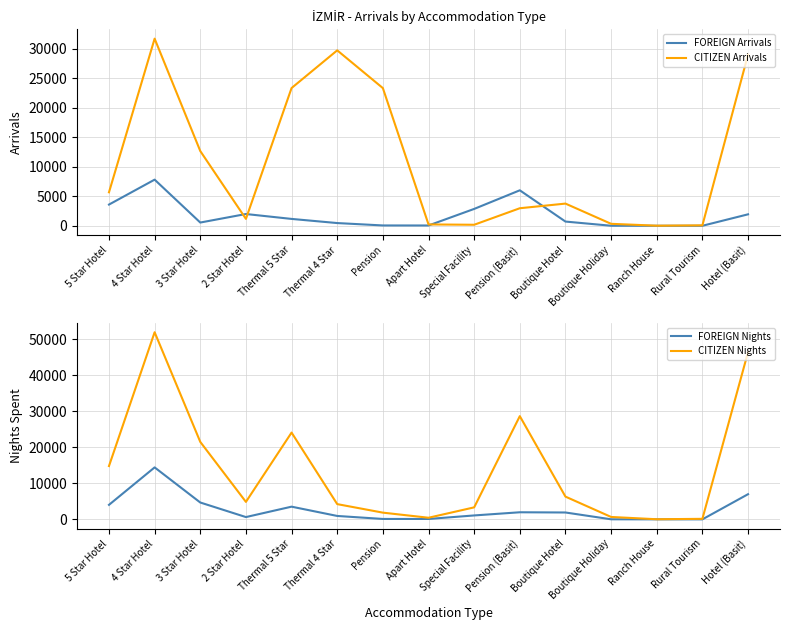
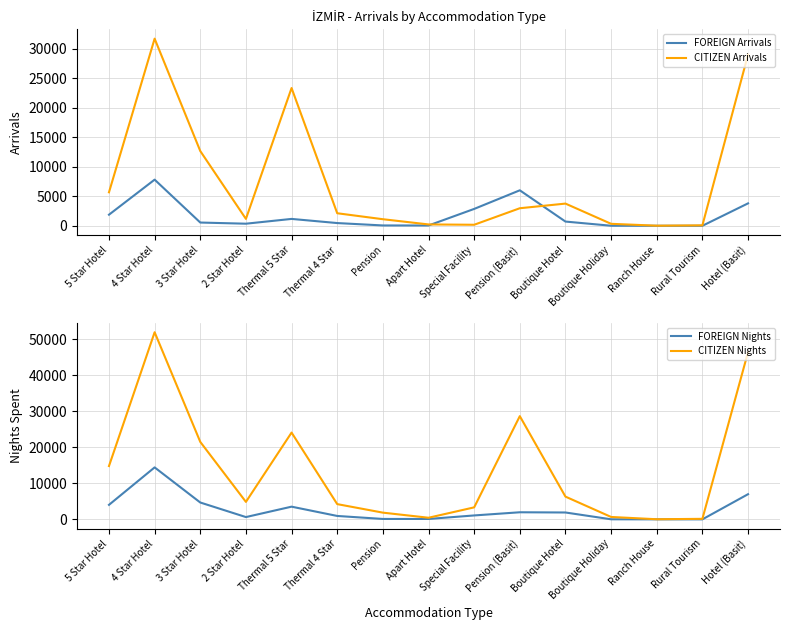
  {
    "İZMİR - Arrivals by Accommodation Type": {
      "FOREIGN Arrivals": {
-       "5 Star Hotel": 4000,
+       "5 Star Hotel": 2000,
        "4 Star Hotel": 8000,
        "3 Star Hotel": 1000,
-       "2 Star Hotel": 2000,
+       "2 Star Hotel": 0,
        "Thermal 5 Star": 1000,
        "Thermal 4 Star": 0,
        "Pension": 0,
        "Special Facility": 3000,
        "Pension (Basit)": 6000,
        "Boutique Hotel": 1000,
-       "Hotel (Basit)": 2000
+       "Hotel (Basit)": 4000
      },
      "CITIZEN Arrivals": {
        "5 Star Hotel": 6000,
        "4 Star Hotel": 32000,
        "3 Star Hotel": 13000,
        "2 Star Hotel": 1000,
        "Thermal 5 Star": 23000,
-       "Thermal 4 Star": 30000,
-       "Pension": 23000,
+       "Thermal 4 Star": 2000,
+       "Pension": 1000,
        "Special Facility": 0,
        "Pension (Basit)": 3000,
        "Boutique Hotel": 4000
      }
    }
  }
